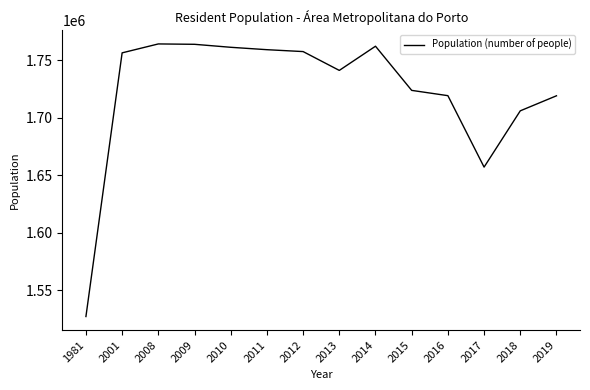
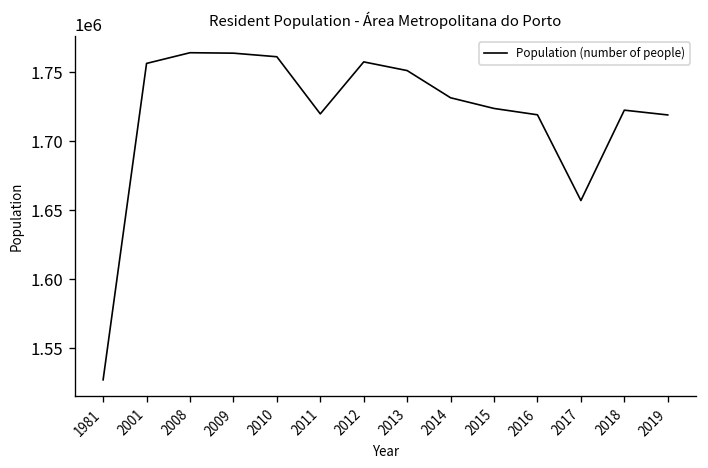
  {
    "1981": 1527000,
    "2001": 1756000,
    "2008": 1764000,
    "2009": 1764000,
    "2010": 1761000,
-   "2011": 1759000,
+   "2011": 1720000,
    "2012": 1757000,
-   "2013": 1741000,
-   "2014": 1762000,
+   "2013": 1751000,
+   "2014": 1731000,
    "2015": 1724000,
    "2016": 1719000,
    "2017": 1657000,
-   "2018": 1706000,
+   "2018": 1722000,
    "2019": 1719000
  }
